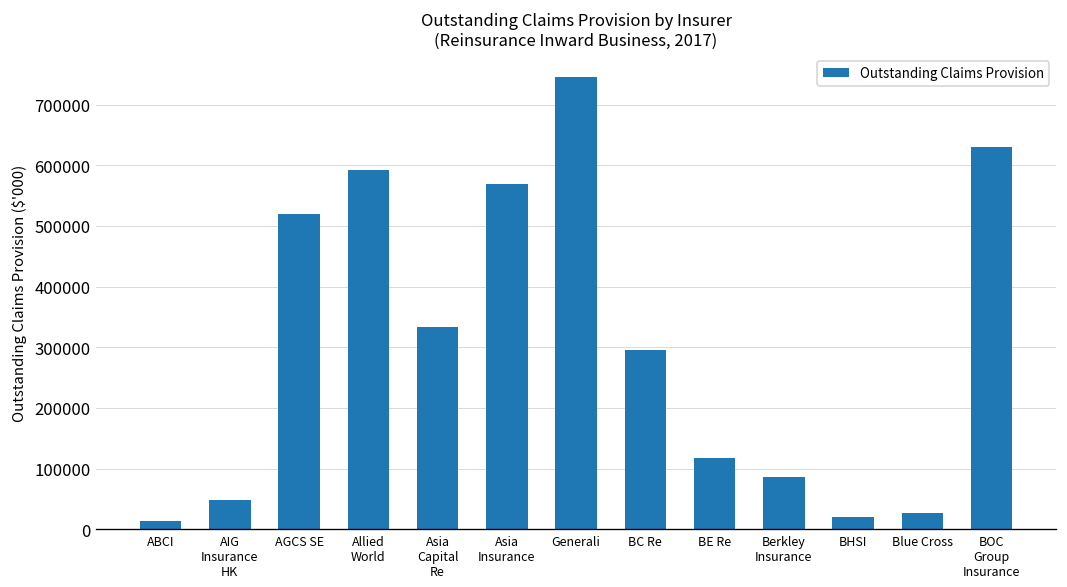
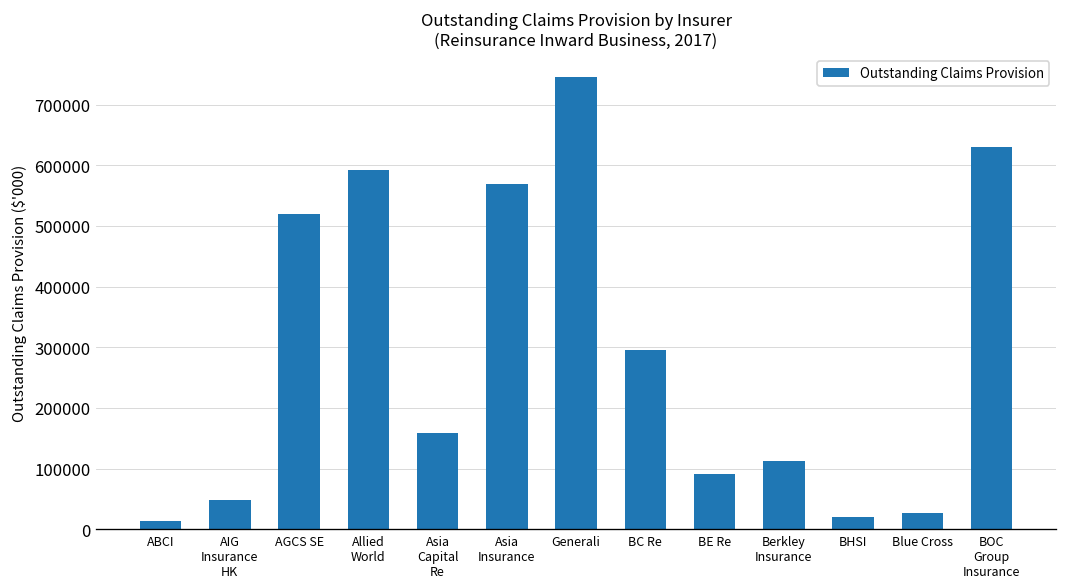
  {
    "ABCI": 10000,
    "AIG Insurance HK": 50000,
    "AGCS SE": 520000,
    "Allied World": 590000,
-   "Asia Capital Re": 330000,
+   "Asia Capital Re": 160000,
    "Asia Insurance": 570000,
    "Generali": 750000,
    "BC Re": 300000,
-   "BE Re": 120000,
-   "Berkley Insurance": 90000,
+   "BE Re": 90000,
+   "Berkley Insurance": 110000,
    "BHSI": 20000,
    "Blue Cross": 30000,
    "BOC Group Insurance": 630000
  }
